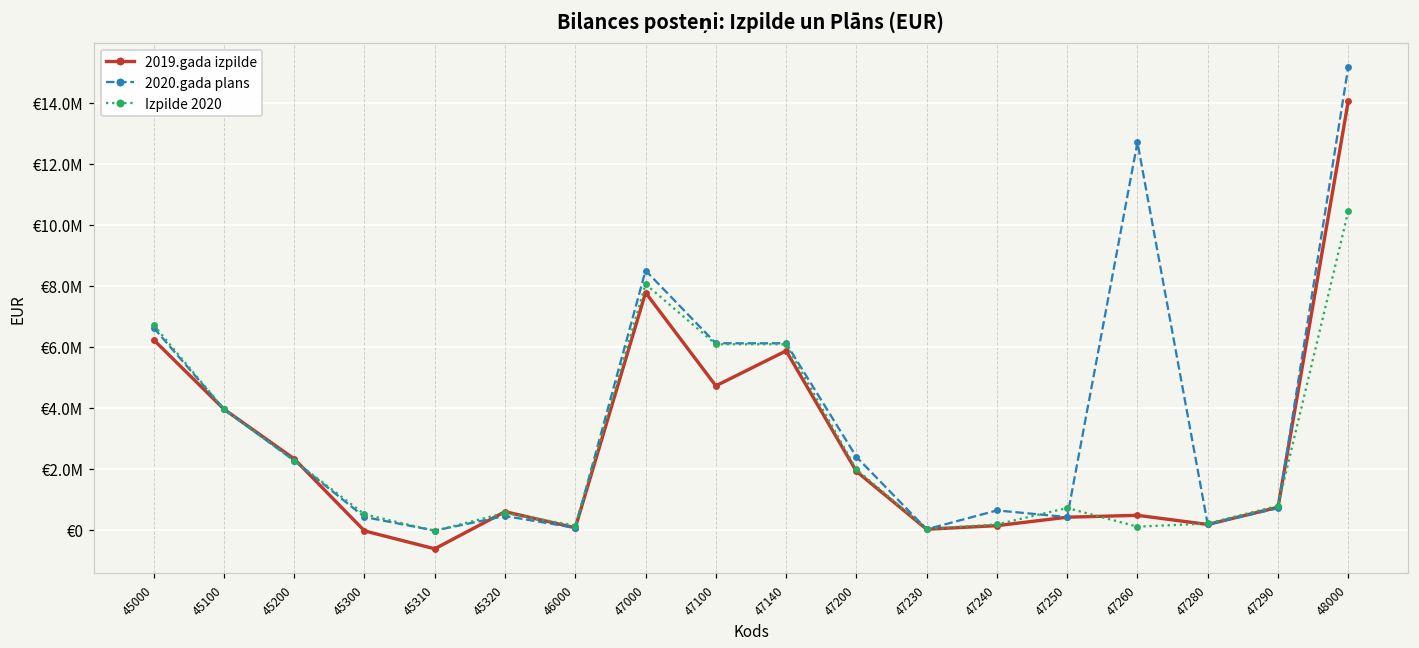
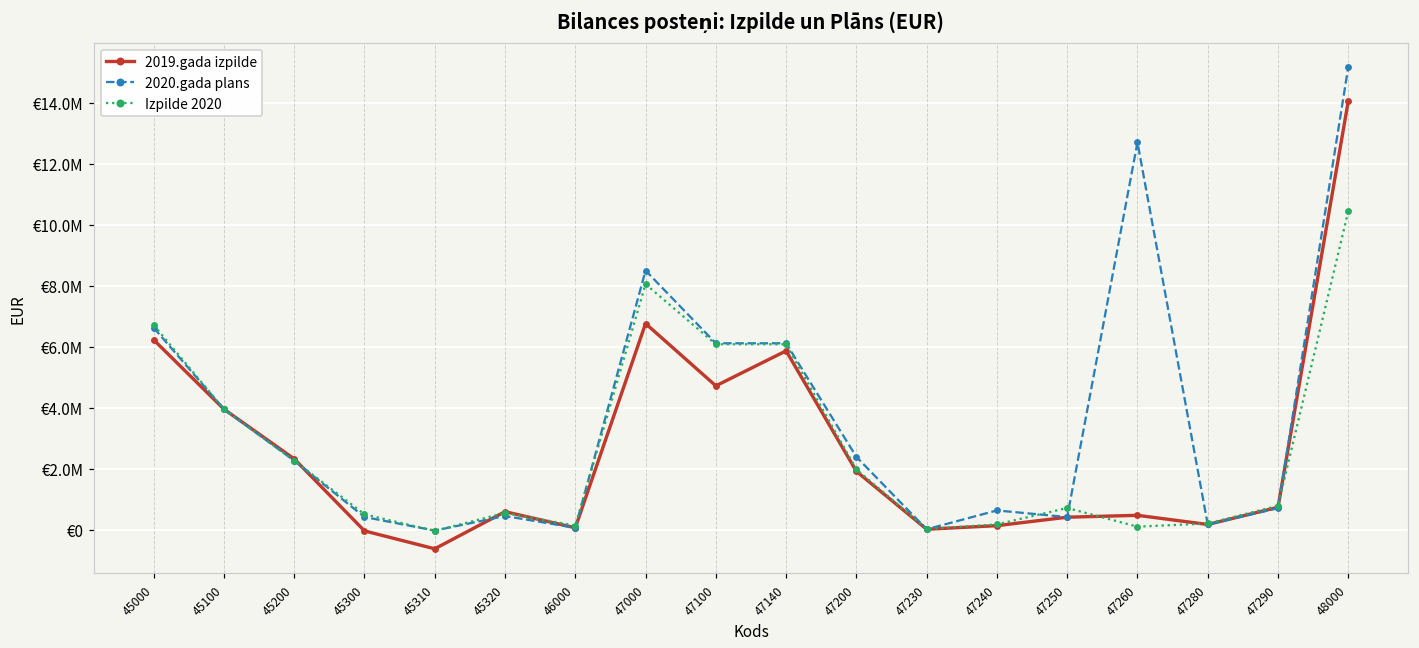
  {
    "2019.gada izpilde": {
      "45000": "€6200000",
      "45300": "€0",
      "45310": "€-600000",
-     "47000": "€7800000",
+     "47000": "€6800000",
      "47100": "€4700000",
      "47140": "€5900000",
      "47260": "€500000",
      "48000": "€14000000"
    },
    "2020.gada plans": {
      "45320": "€400000",
      "47000": "€8500000",
      "47200": "€2400000",
      "47240": "€600000",
      "47260": "€12700000",
      "48000": "€15200000"
    },
    "Izpilde 2020": {
      "47000": "€8000000",
      "47250": "€700000",
      "47260": "€100000",
      "48000": "€10400000"
    }
  }
